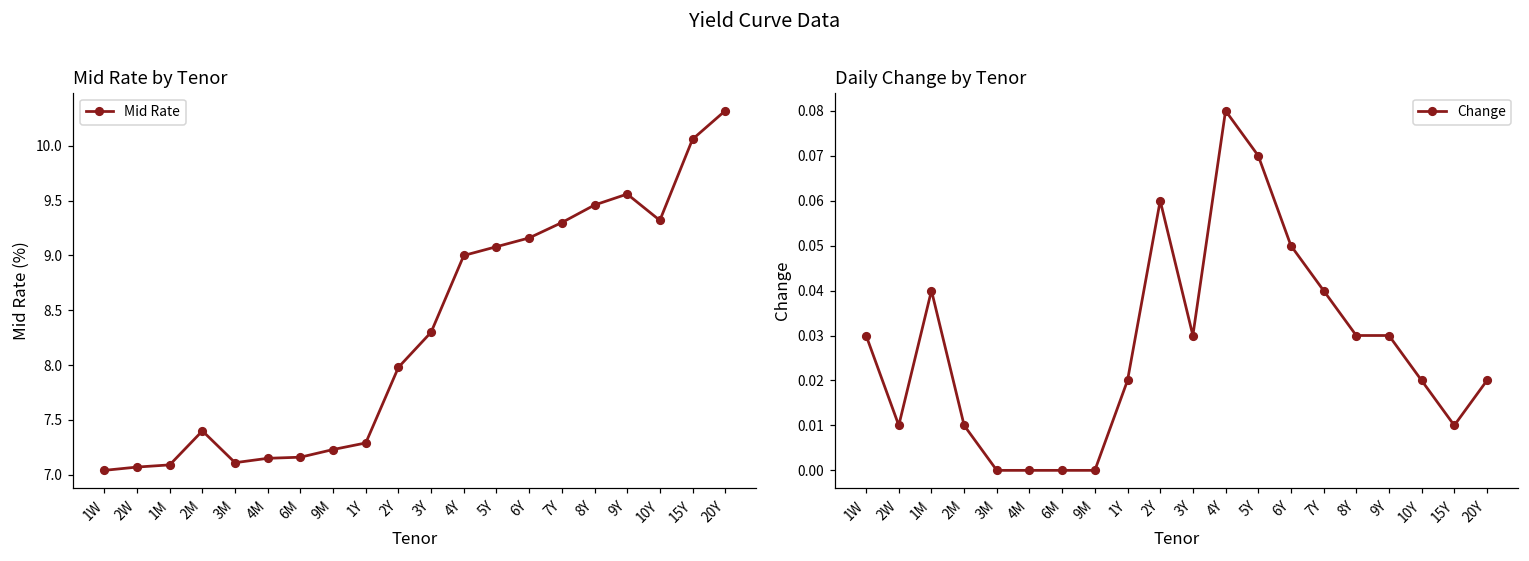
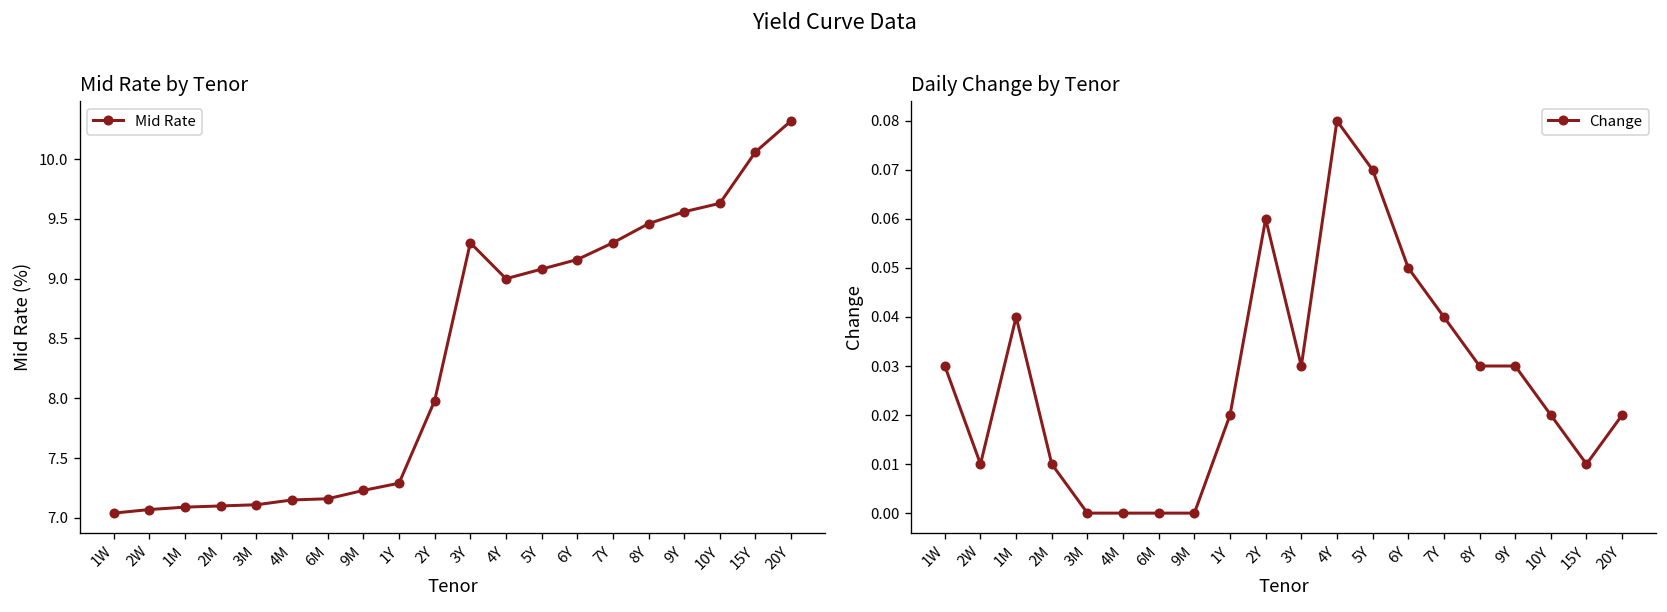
  {
    "Mid Rate by Tenor": {
      "1W": 7.0,
      "2W": 7.1,
      "1M": 7.1,
-     "2M": 7.4,
+     "2M": 7.1,
      "3M": 7.1,
      "4M": 7.2,
      "6M": 7.2,
      "9M": 7.2,
      "1Y": 7.3,
      "2Y": 8.0,
-     "3Y": 8.3,
+     "3Y": 9.3,
      "4Y": 9.0,
      "5Y": 9.1,
      "6Y": 9.2,
      "7Y": 9.3,
      "8Y": 9.5,
      "9Y": 9.6,
-     "10Y": 9.3,
+     "10Y": 9.6,
      "15Y": 10.1,
      "20Y": 10.3
    },
    "Daily Change by Tenor": {
      "1W": 0.030,
      "2W": 0.010,
      "1M": 0.040,
      "2M": 0.010,
      "3M": 0.000,
      "4M": 0.000,
      "6M": 0.000,
      "9M": 0.000,
      "1Y": 0.020,
      "2Y": 0.060,
      "3Y": 0.030,
      "4Y": 0.080,
      "5Y": 0.070,
      "6Y": 0.050,
      "7Y": 0.040,
      "8Y": 0.030,
      "9Y": 0.030,
      "10Y": 0.020,
      "15Y": 0.010,
      "20Y": 0.020
    }
  }
